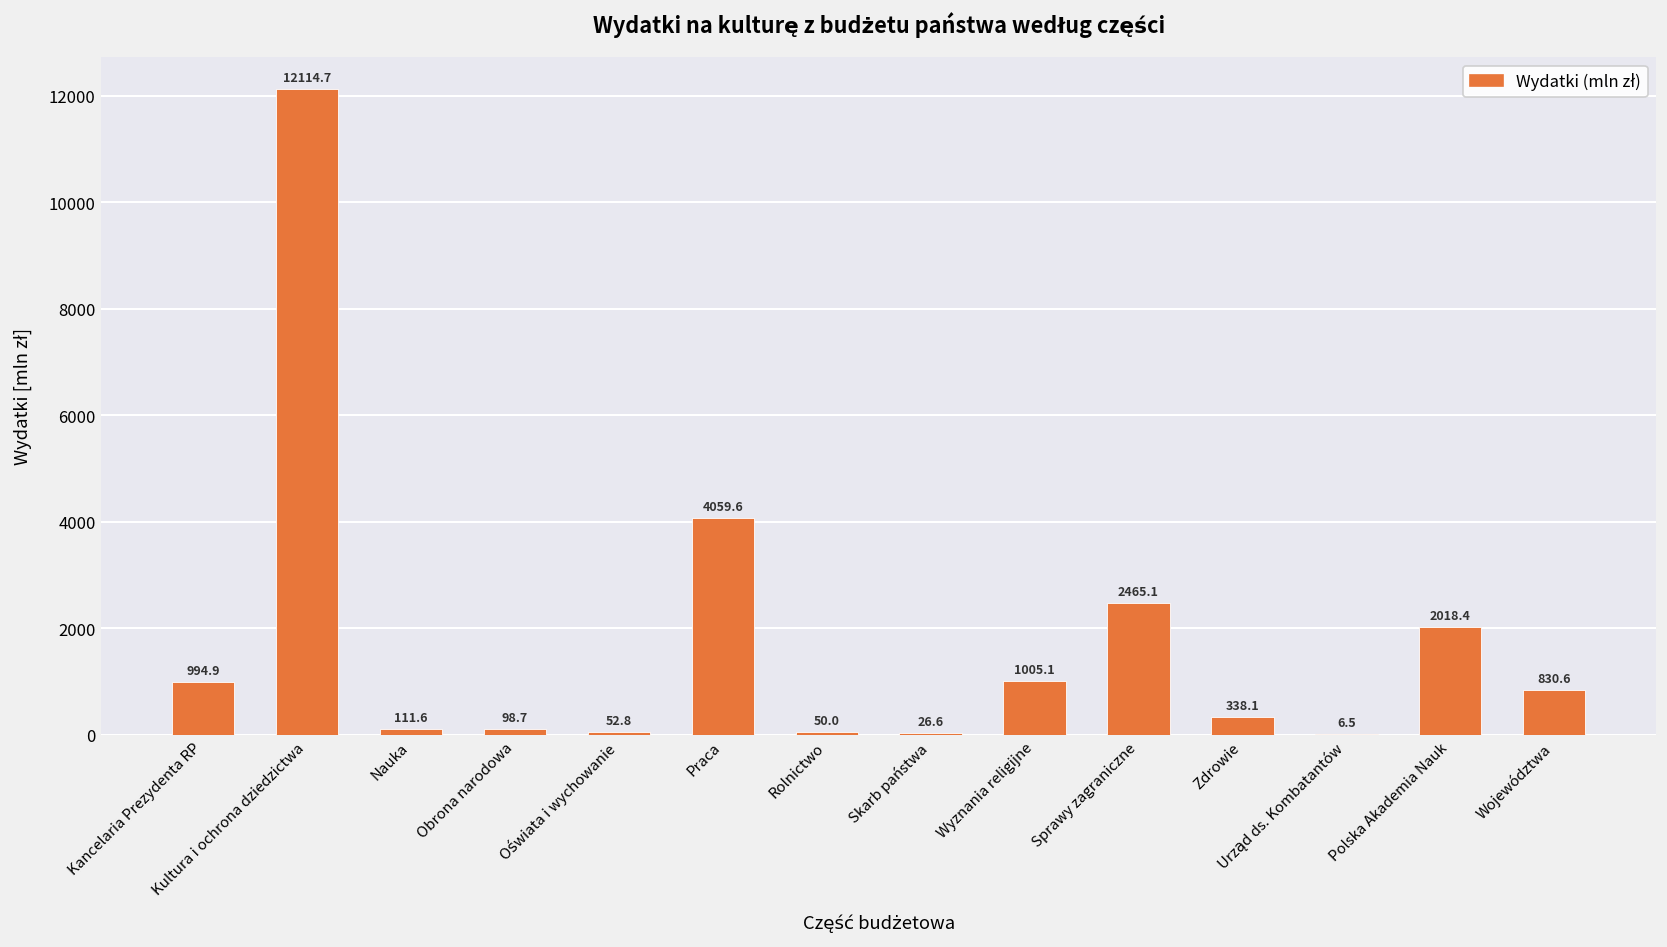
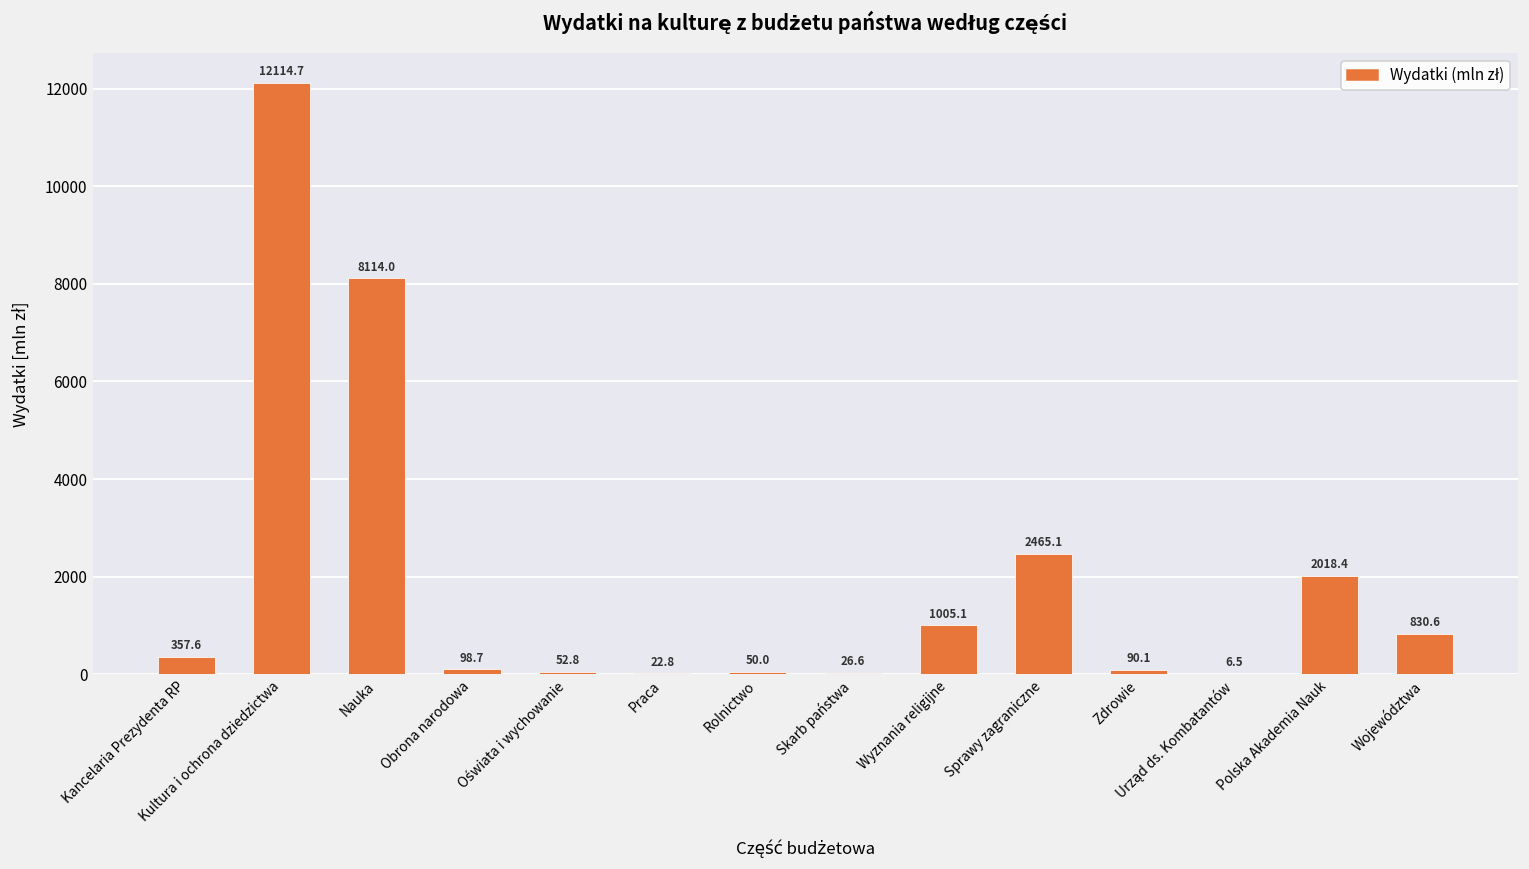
  {
-   "Kancelaria Prezydenta RP": 994.9,
+   "Kancelaria Prezydenta RP": 357.6,
    "Kultura i ochrona dziedzictwa": 12114.7,
-   "Nauka": 111.6,
+   "Nauka": 8114.0,
    "Obrona narodowa": 98.7,
    "Oświata i wychowanie": 52.8,
-   "Praca": 4059.6,
+   "Praca": 22.8,
    "Rolnictwo": 50.0,
    "Skarb państwa": 26.6,
    "Wyznania religijne": 1005.1,
    "Sprawy zagraniczne": 2465.1,
-   "Zdrowie": 338.1,
+   "Zdrowie": 90.1,
    "Urząd ds. Kombatantów": 6.5,
    "Polska Akademia Nauk": 2018.4,
    "Województwa": 830.6
  }
